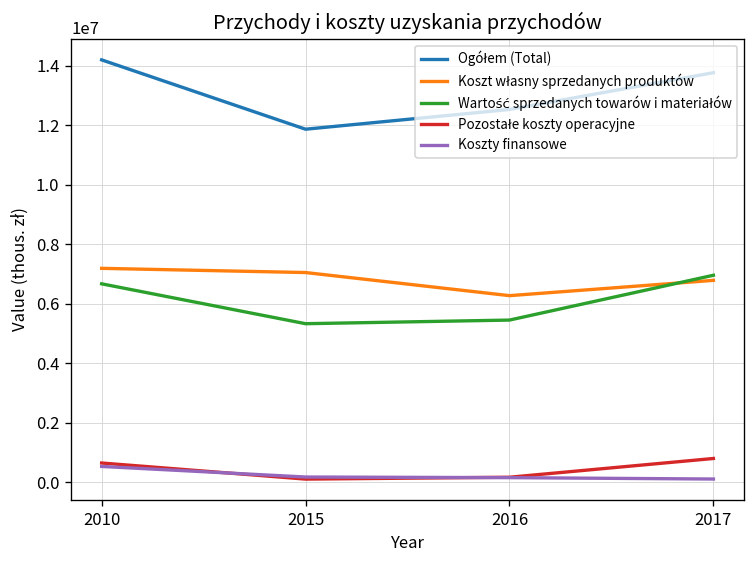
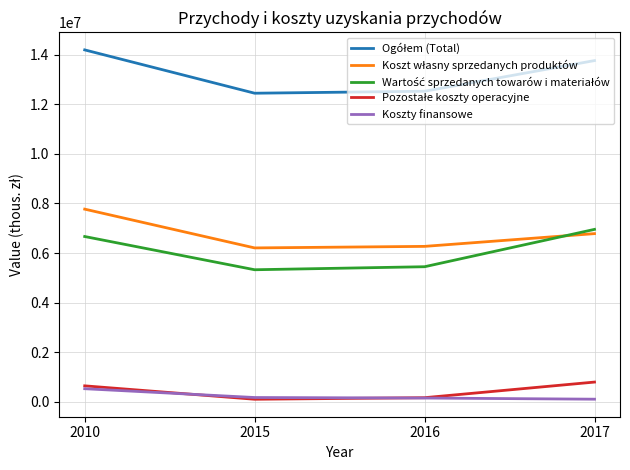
  {
    "Ogółem (Total)": {
      "2010": 14200000,
-     "2015": 11900000
+     "2015": 12400000
    },
    "Koszt własny sprzedanych produktów": {
-     "2010": 7200000,
-     "2015": 7000000,
+     "2010": 7800000,
+     "2015": 6200000,
      "2016": 6300000,
      "2017": 6800000
    },
    "Wartość sprzedanych towarów i materiałów": {
      "2010": 6700000,
      "2015": 5300000,
      "2016": 5400000,
      "2017": 7000000
    },
    "Pozostałe koszty operacyjne": {
      "2010": 600000,
      "2017": 800000
    },
    "Koszty finansowe": {
      "2010": 500000,
      "2017": 100000
    }
  }
